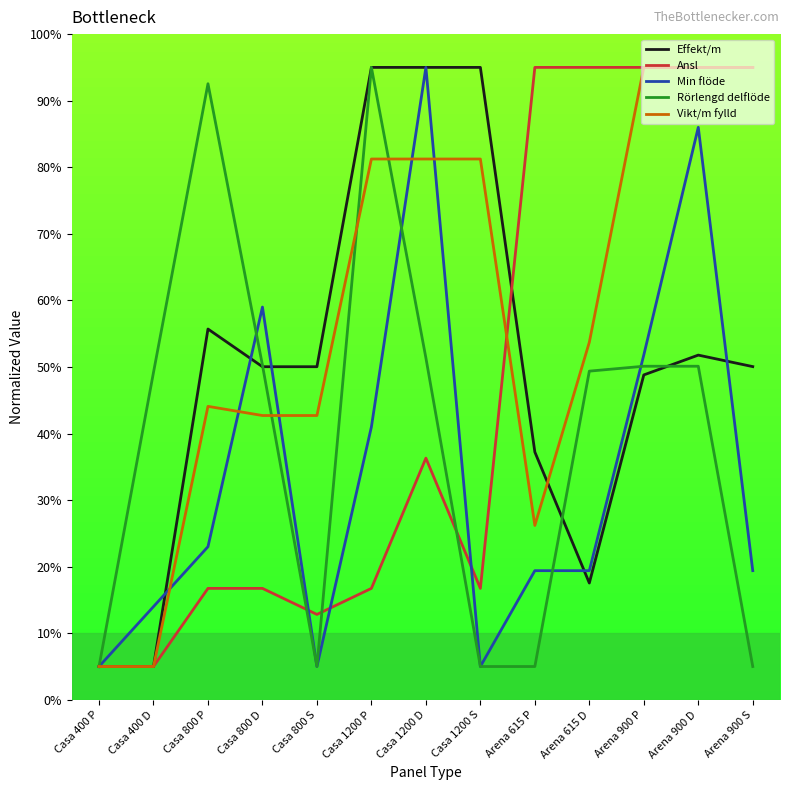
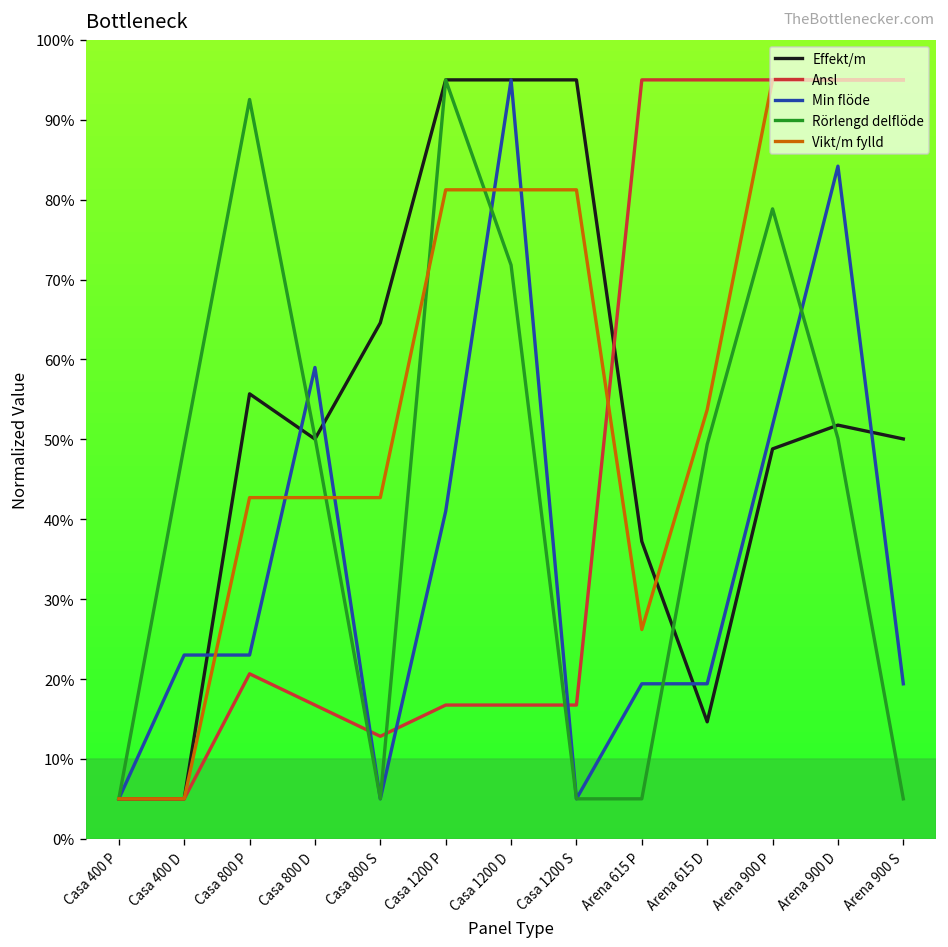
  {
    "Effekt/m": {
      "Casa 800 P": "56%",
-     "Casa 800 S": "50%",
+     "Casa 800 S": "65%",
      "Casa 1200 S": "95%",
      "Arena 615 P": "37%",
-     "Arena 615 D": "18%",
+     "Arena 615 D": "15%",
      "Arena 900 P": "49%",
      "Arena 900 D": "52%",
      "Arena 900 S": "50%"
    },
    "Ansl": {
-     "Casa 800 P": "17%",
+     "Casa 800 P": "21%",
      "Casa 800 D": "17%",
      "Casa 800 S": "13%",
      "Casa 1200 P": "17%",
-     "Casa 1200 D": "36%",
+     "Casa 1200 D": "17%",
      "Casa 1200 S": "17%",
      "Arena 615 P": "95%",
      "Arena 615 D": "95%"
    },
    "Min flöde": {
-     "Casa 400 D": "14%",
+     "Casa 400 D": "23%",
      "Casa 800 P": "23%",
      "Casa 800 D": "59%",
      "Casa 1200 P": "41%",
      "Arena 615 P": "19%",
      "Arena 615 D": "19%",
      "Arena 900 P": "52%",
-     "Arena 900 D": "86%",
+     "Arena 900 D": "84%",
      "Arena 900 S": "19%"
    },
    "Rörlengd delflöde": {
      "Casa 400 D": "49%",
      "Casa 800 P": "93%",
-     "Casa 1200 D": "51%",
+     "Casa 1200 D": "72%",
      "Arena 615 D": "49%",
-     "Arena 900 P": "50%",
+     "Arena 900 P": "79%",
      "Arena 900 D": "50%"
    },
    "Vikt/m fylld": {
-     "Casa 800 P": "44%",
+     "Casa 800 P": "43%",
      "Casa 800 D": "43%",
      "Casa 800 S": "43%",
      "Casa 1200 P": "81%",
      "Casa 1200 D": "81%",
      "Casa 1200 S": "81%",
      "Arena 615 P": "26%",
      "Arena 615 D": "54%"
    }
  }
